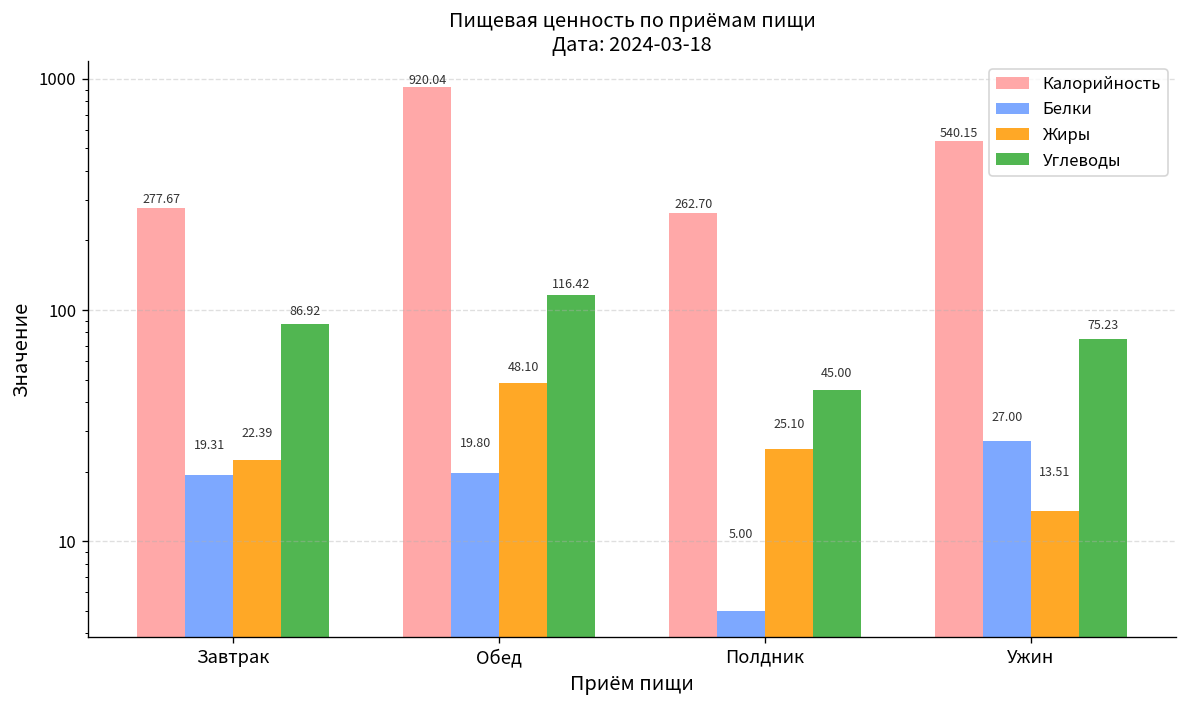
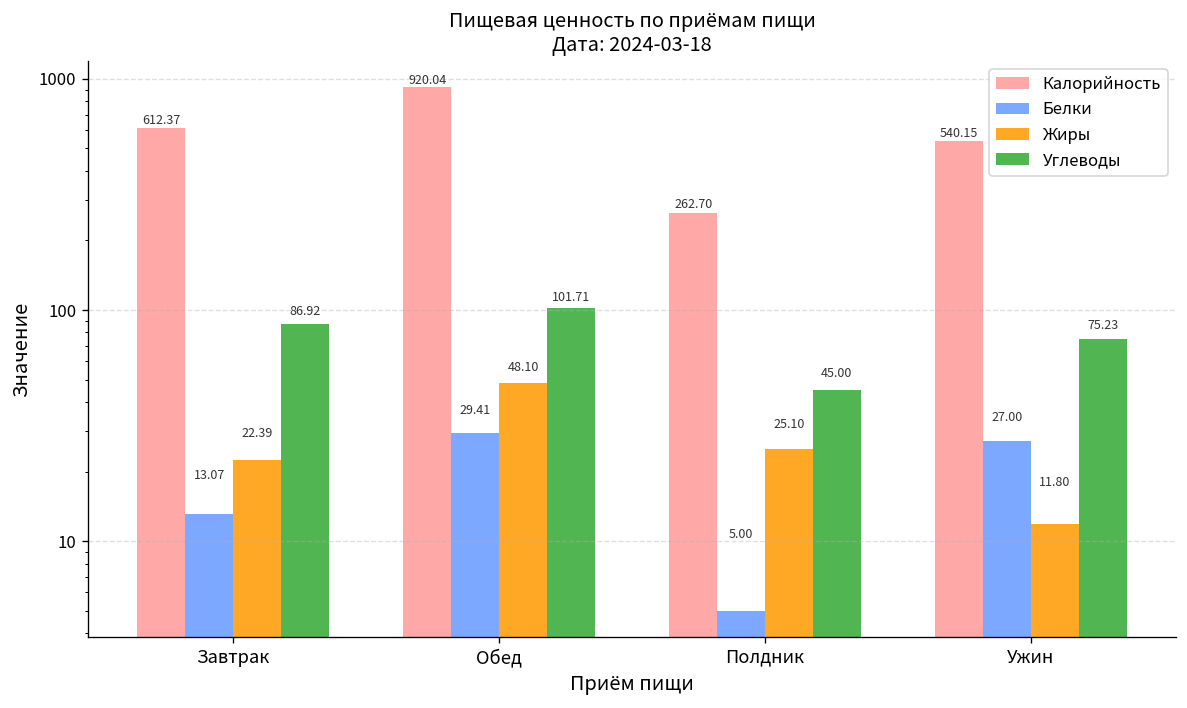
  {
    "Калорийность": {
-     "Завтрак": 277.67,
+     "Завтрак": 612.37,
      "Обед": 920.04,
      "Полдник": 262.70,
      "Ужин": 540.15
    },
    "Белки": {
-     "Завтрак": 19.31,
-     "Обед": 19.80,
+     "Завтрак": 13.07,
+     "Обед": 29.41,
      "Ужин": 27.00
    },
    "Жиры": {
      "Завтрак": 22.39,
      "Обед": 48.10,
      "Полдник": 25.10,
-     "Ужин": 13.51
+     "Ужин": 11.80
    },
    "Углеводы": {
      "Завтрак": 86.92,
-     "Обед": 116.42,
+     "Обед": 101.71,
      "Полдник": 45.00,
      "Ужин": 75.23
    }
  }
